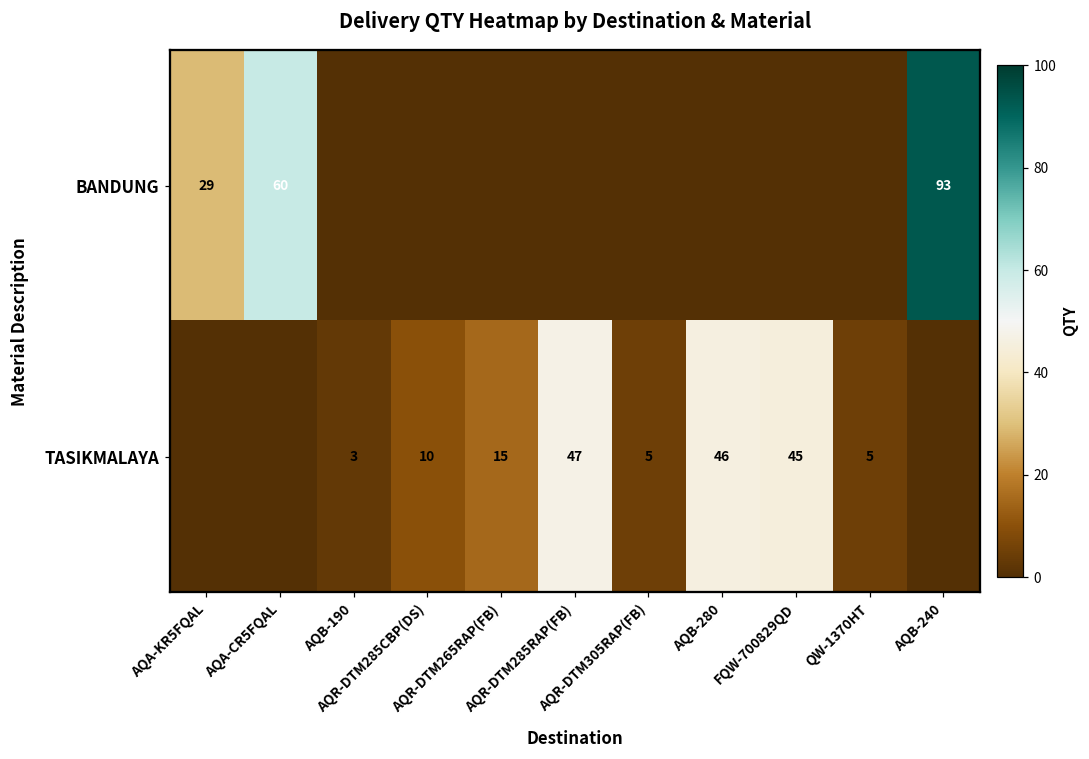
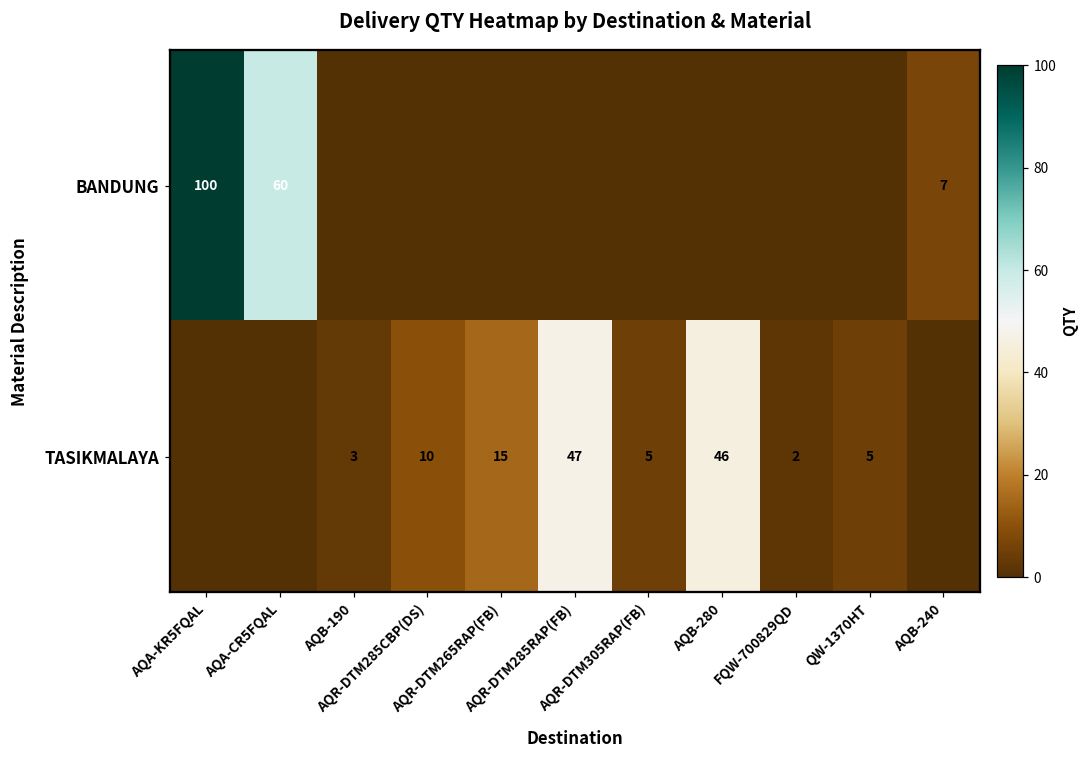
  {
    "BANDUNG": {
-     "AQA-KR5FQAL": 29,
+     "AQA-KR5FQAL": 100,
      "AQA-CR5FQAL": 60,
-     "AQB-240": 93
+     "AQB-240": 7
    },
    "TASIKMALAYA": {
      "AQB-190": 3,
      "AQR-DTM285CBP(DS)": 10,
      "AQR-DTM265RAP(FB)": 15,
      "AQR-DTM285RAP(FB)": 47,
      "AQR-DTM305RAP(FB)": 5,
      "AQB-280": 46,
-     "FQW-700829QD": 45,
+     "FQW-700829QD": 2,
      "QW-1370HT": 5
    }
  }
